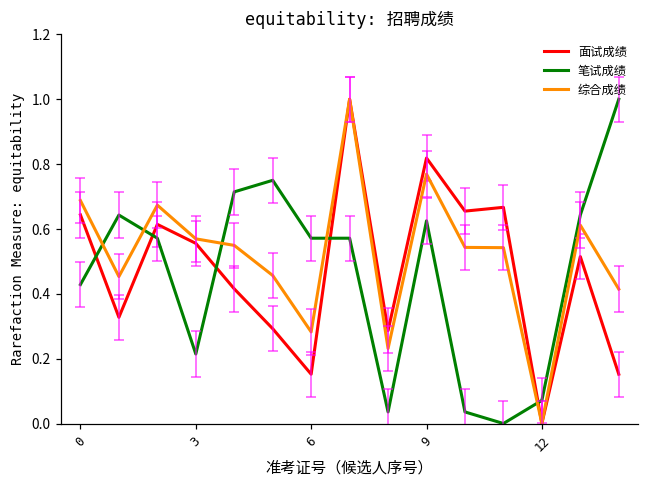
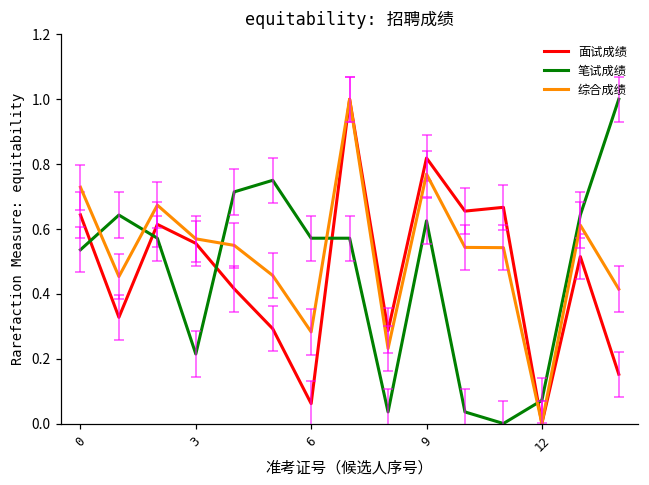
  {
    "面试成绩": {
      "0": 0.64,
      "3": 0.56,
-     "6": 0.15,
+     "6": 0.06,
      "9": 0.82
    },
    "笔试成绩": {
-     "0": 0.43,
+     "0": 0.54,
      "3": 0.21,
      "6": 0.57,
      "9": 0.63
    },
    "综合成绩": {
-     "0": 0.69,
+     "0": 0.73,
      "3": 0.57,
      "6": 0.28,
      "9": 0.77
    }
  }
